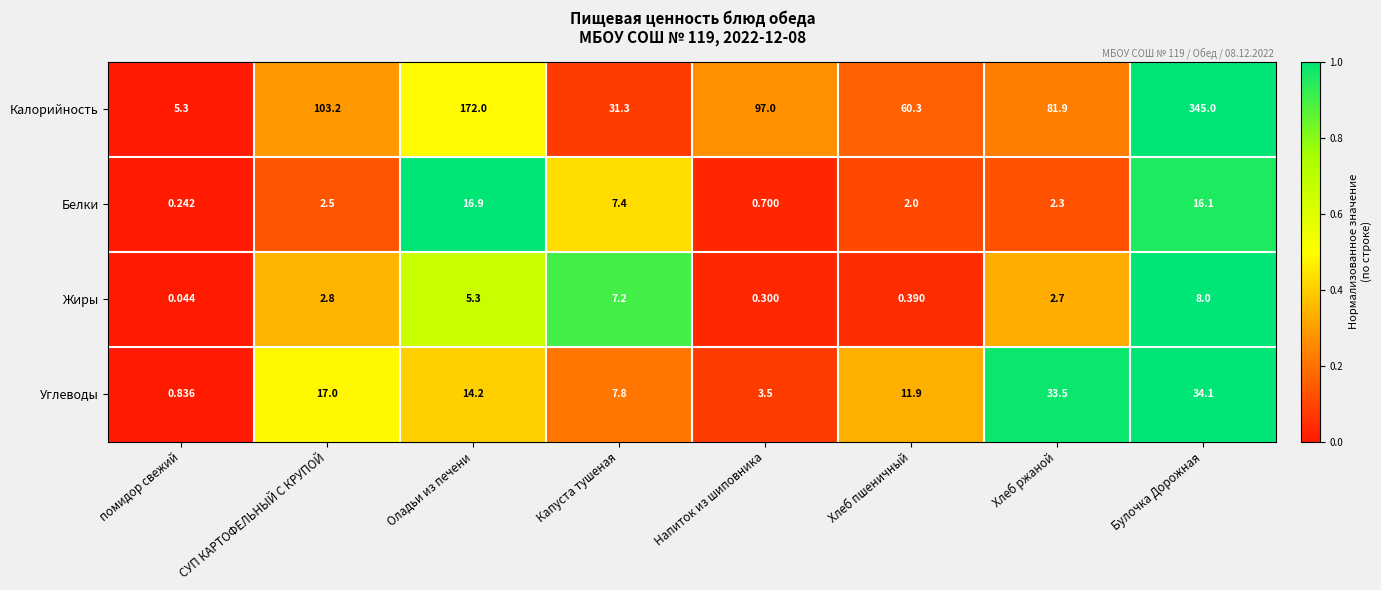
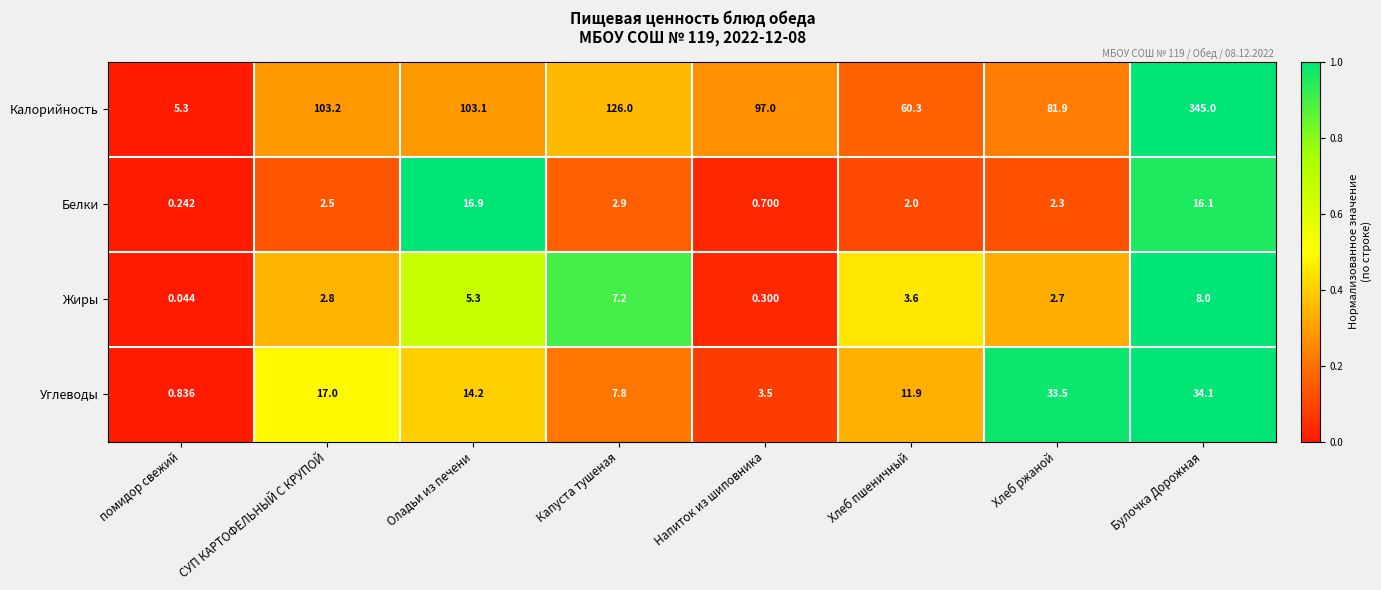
  {
    "Калорийность": {
      "помидор свежий": 5.3,
      "СУП КАРТОФЕЛЬНЫЙ С КРУПОЙ": 103.2,
-     "Оладьи из печени": 172.0,
-     "Капуста тушеная": 31.3,
+     "Оладьи из печени": 103.1,
+     "Капуста тушеная": 126.0,
      "Напиток из шиповника": 97.0,
      "Хлеб пшеничный": 60.3,
      "Хлеб ржаной": 81.9,
      "Булочка Дорожная": 345.0
    },
    "Белки": {
      "помидор свежий": 0.242,
      "СУП КАРТОФЕЛЬНЫЙ С КРУПОЙ": 2.5,
      "Оладьи из печени": 16.9,
-     "Капуста тушеная": 7.4,
+     "Капуста тушеная": 2.9,
      "Напиток из шиповника": 0.700,
      "Хлеб пшеничный": 2.0,
      "Хлеб ржаной": 2.3,
      "Булочка Дорожная": 16.1
    },
    "Жиры": {
      "помидор свежий": 0.044,
      "СУП КАРТОФЕЛЬНЫЙ С КРУПОЙ": 2.8,
      "Оладьи из печени": 5.3,
      "Капуста тушеная": 7.2,
      "Напиток из шиповника": 0.300,
-     "Хлеб пшеничный": 0.390,
+     "Хлеб пшеничный": 3.6,
      "Хлеб ржаной": 2.7,
      "Булочка Дорожная": 8.0
    },
    "Углеводы": {
      "помидор свежий": 0.836,
      "СУП КАРТОФЕЛЬНЫЙ С КРУПОЙ": 17.0,
      "Оладьи из печени": 14.2,
      "Капуста тушеная": 7.8,
      "Напиток из шиповника": 3.5,
      "Хлеб пшеничный": 11.9,
      "Хлеб ржаной": 33.5,
      "Булочка Дорожная": 34.1
    }
  }
